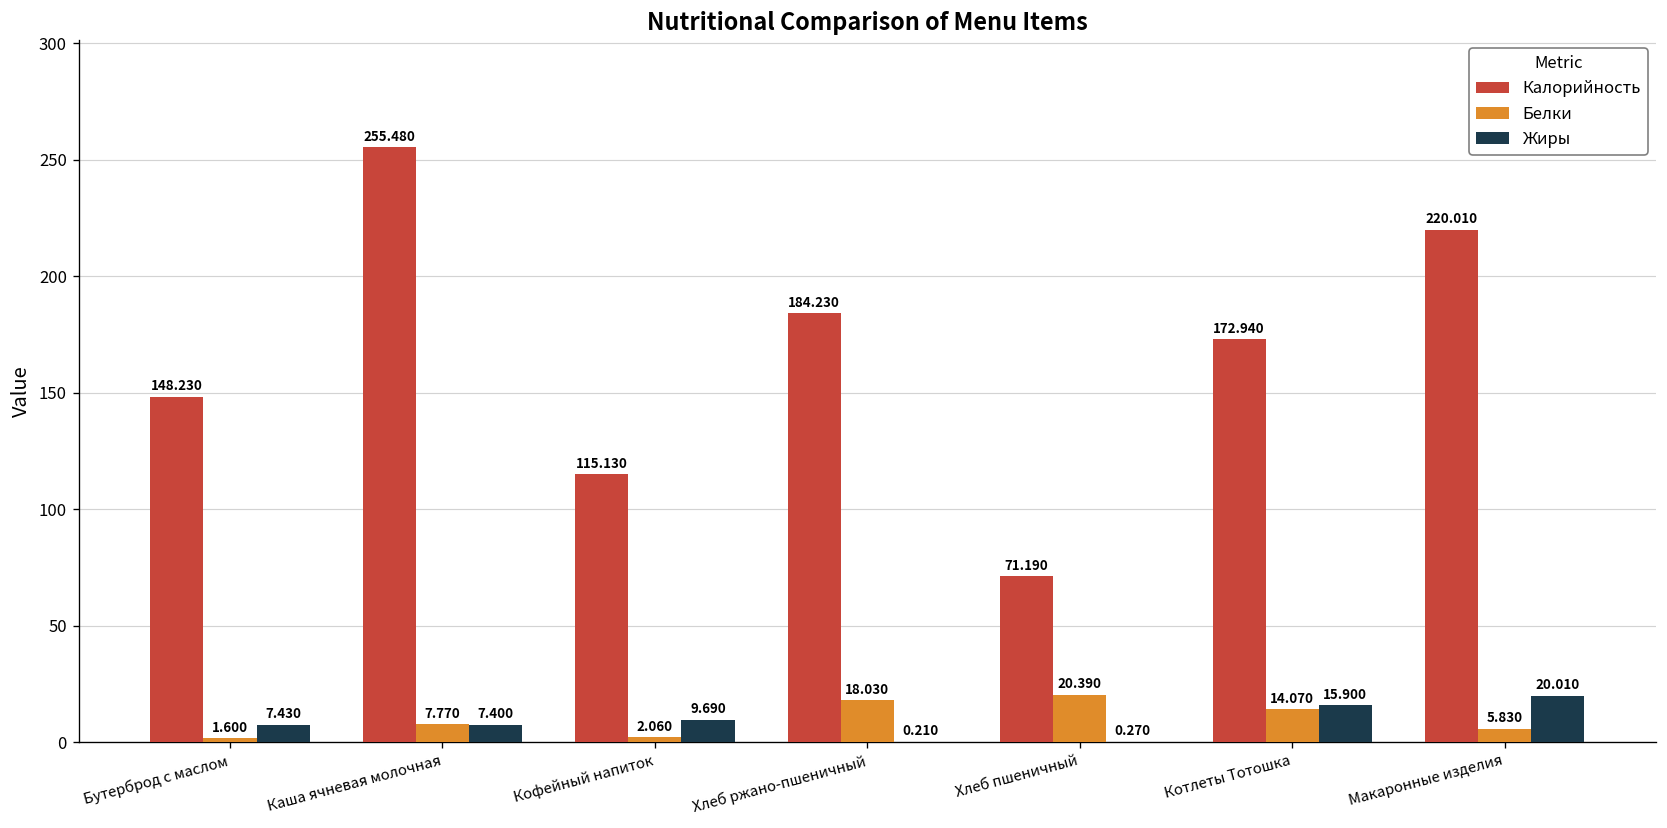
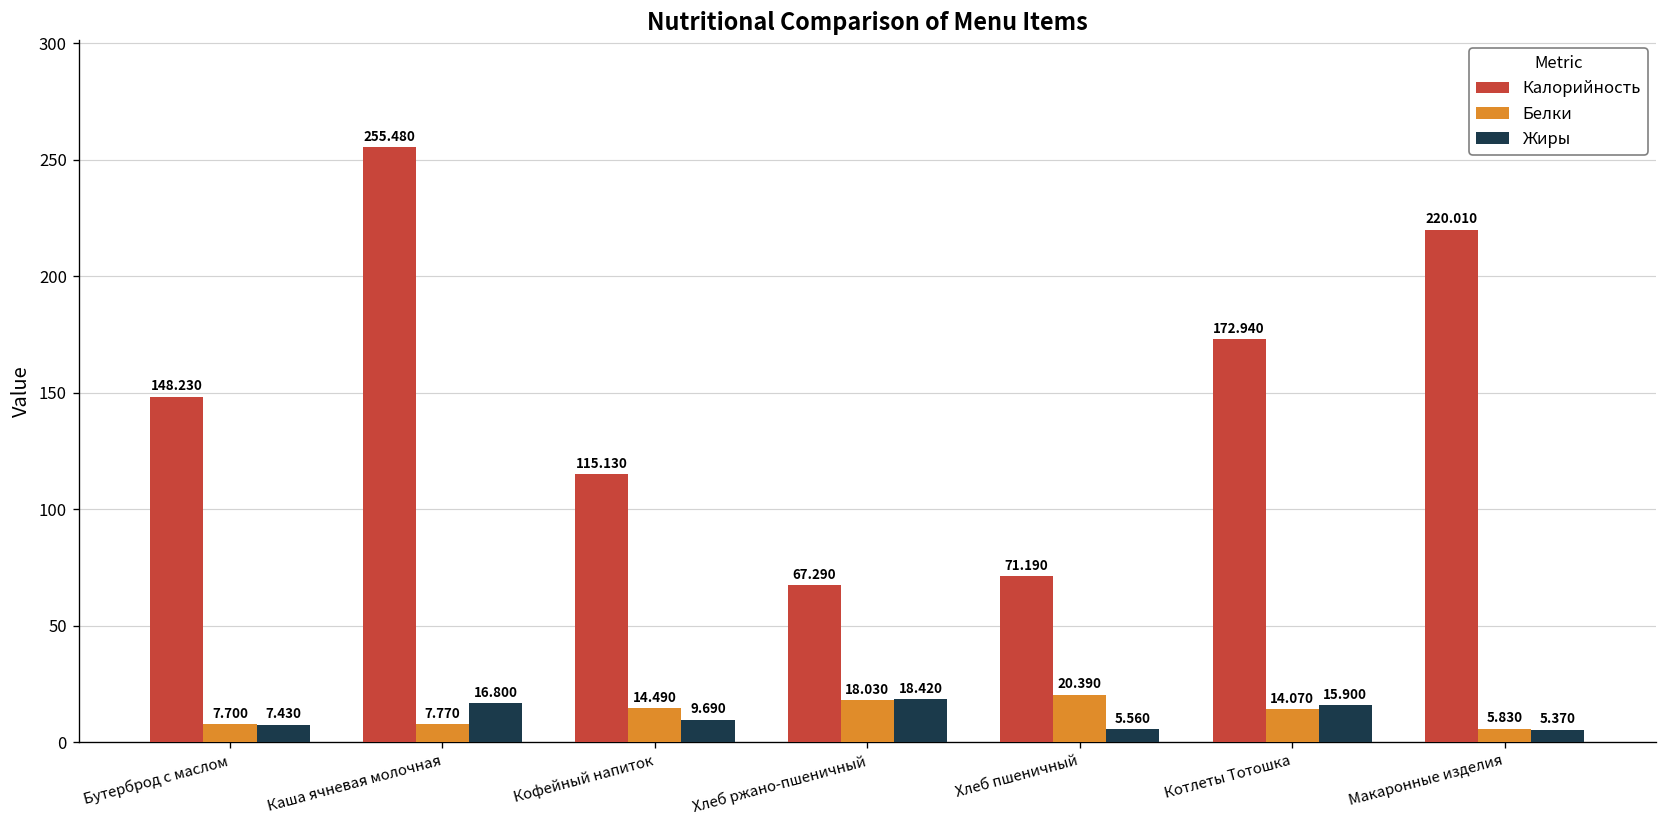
  {
    "Калорийность": {
      "Бутерброд с маслом": 148.230,
      "Каша ячневая молочная": 255.480,
      "Кофейный напиток": 115.130,
-     "Хлеб ржано-пшеничный": 184.230,
+     "Хлеб ржано-пшеничный": 67.290,
      "Хлеб пшеничный": 71.190,
      "Котлеты Тотошка": 172.940,
      "Макаронные изделия": 220.010
    },
    "Белки": {
-     "Бутерброд с маслом": 1.600,
+     "Бутерброд с маслом": 7.700,
      "Каша ячневая молочная": 7.770,
-     "Кофейный напиток": 2.060,
+     "Кофейный напиток": 14.490,
      "Хлеб ржано-пшеничный": 18.030,
      "Хлеб пшеничный": 20.390,
      "Котлеты Тотошка": 14.070,
      "Макаронные изделия": 5.830
    },
    "Жиры": {
      "Бутерброд с маслом": 7.430,
-     "Каша ячневая молочная": 7.400,
+     "Каша ячневая молочная": 16.800,
      "Кофейный напиток": 9.690,
-     "Хлеб ржано-пшеничный": 0.210,
-     "Хлеб пшеничный": 0.270,
+     "Хлеб ржано-пшеничный": 18.420,
+     "Хлеб пшеничный": 5.560,
      "Котлеты Тотошка": 15.900,
-     "Макаронные изделия": 20.010
+     "Макаронные изделия": 5.370
    }
  }
